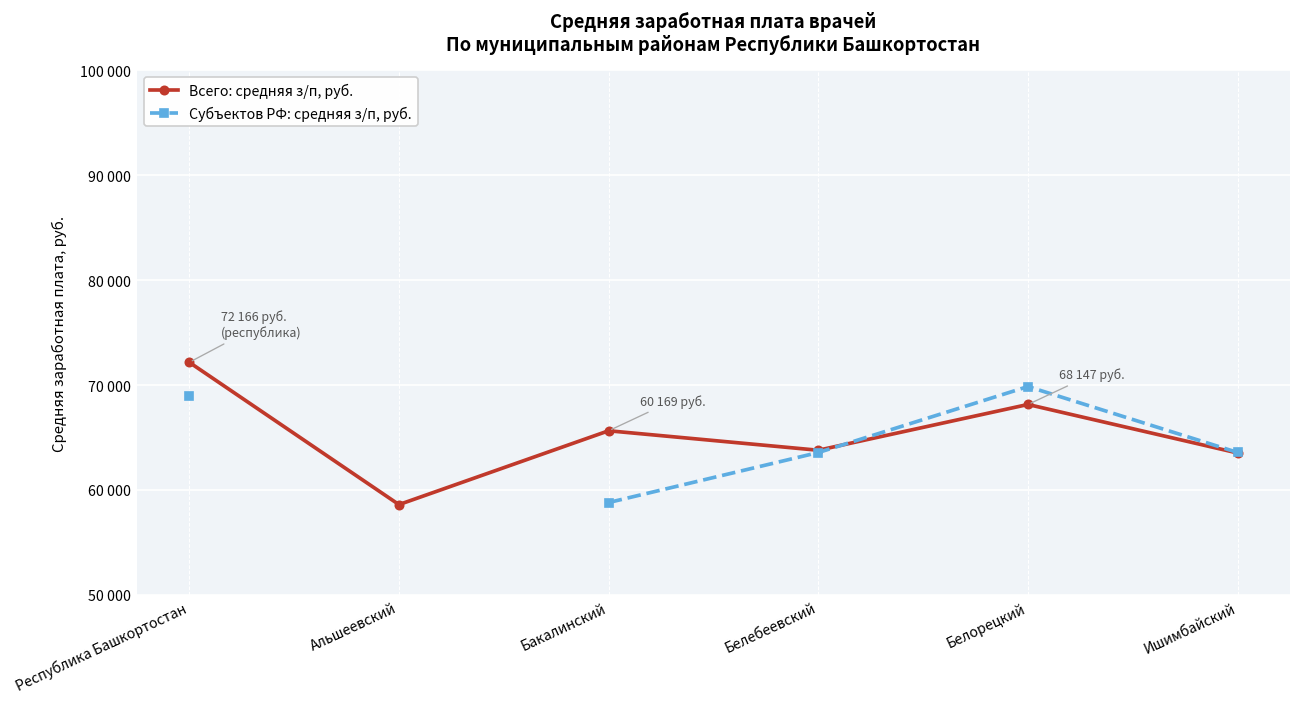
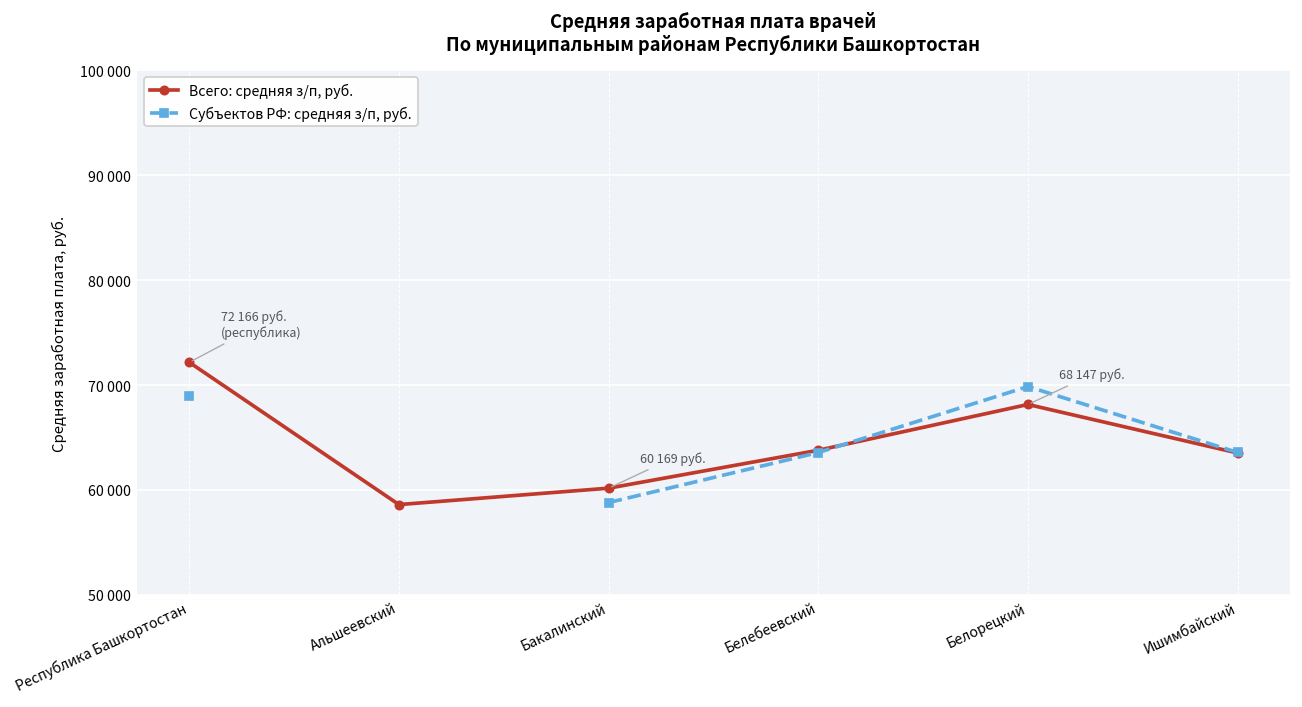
  {
    "Всего: средняя з/п, руб.": {
      "Альшеевский": 59000,
-     "Бакалинский": 66000
+     "Бакалинский": 60000
    },
    "Субъектов РФ: средняя з/п, руб.": {
      "Республика Башкортостан": 69000,
      "Бакалинский": 59000
    }
  }
